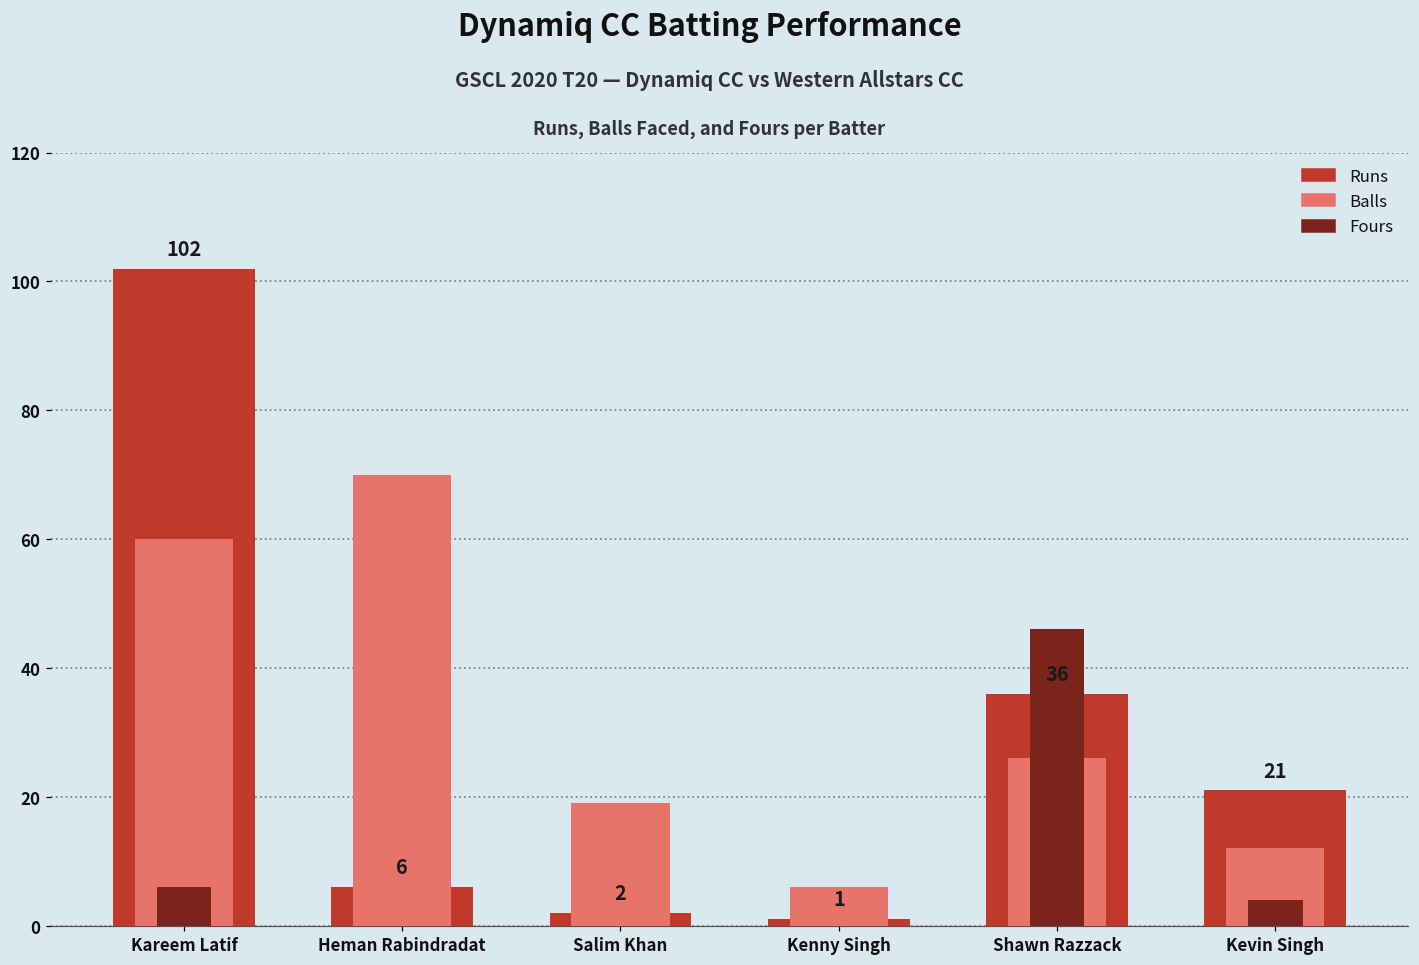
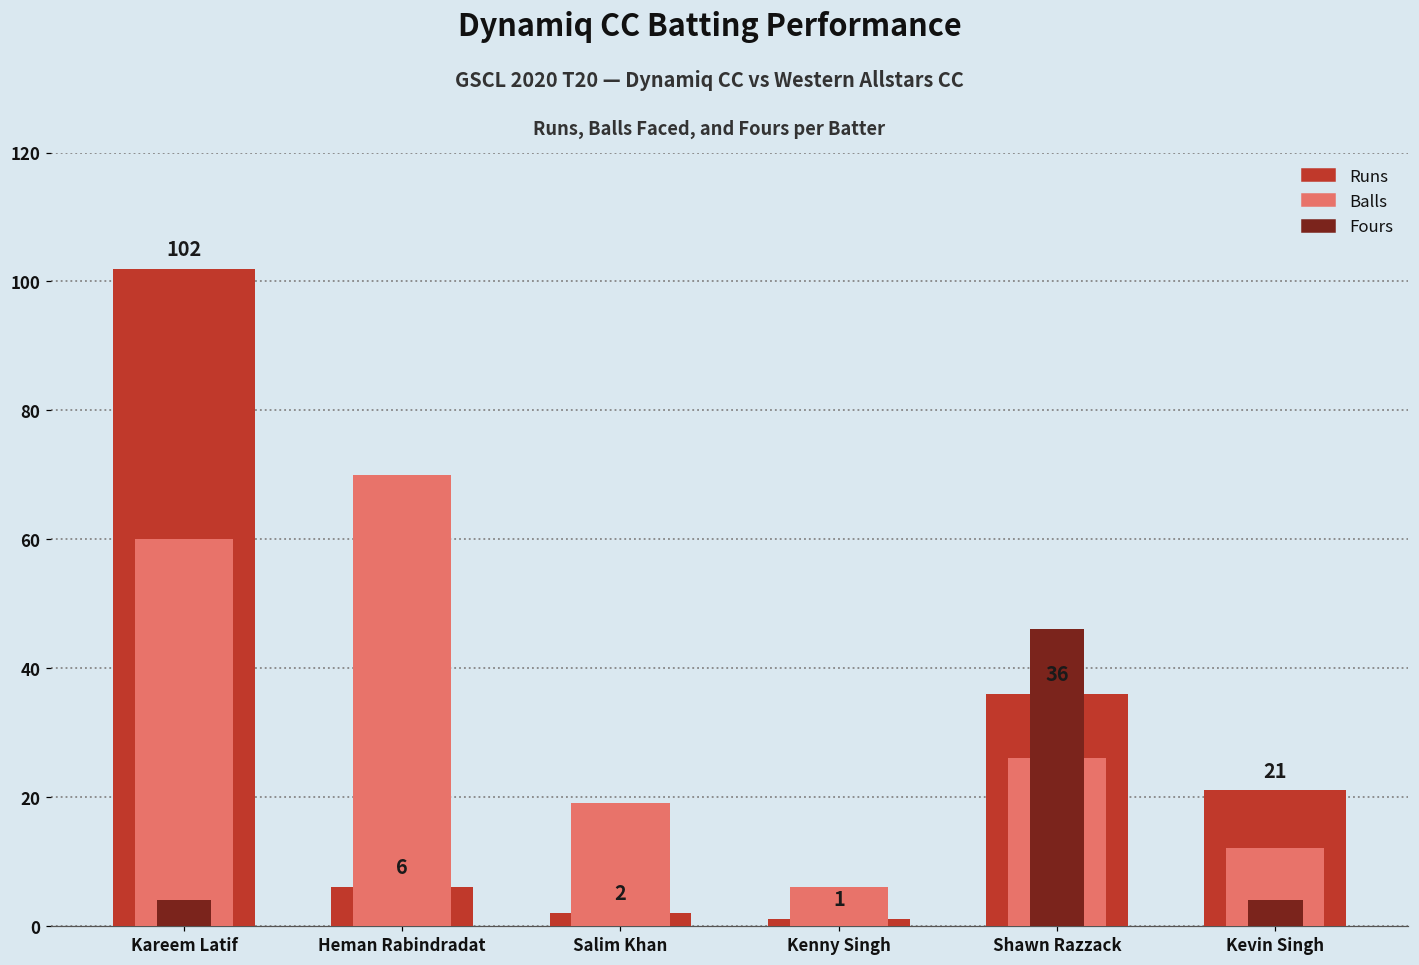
  {
    "Runs": {
      "Kareem Latif": 102,
      "Kevin Singh": 21
    },
    "Fours": {
-     "Kareem Latif": 6,
+     "Kareem Latif": 4,
      "Heman Rabindradat": 0,
      "Salim Khan": 0,
      "Kenny Singh": 0
    }
  }
